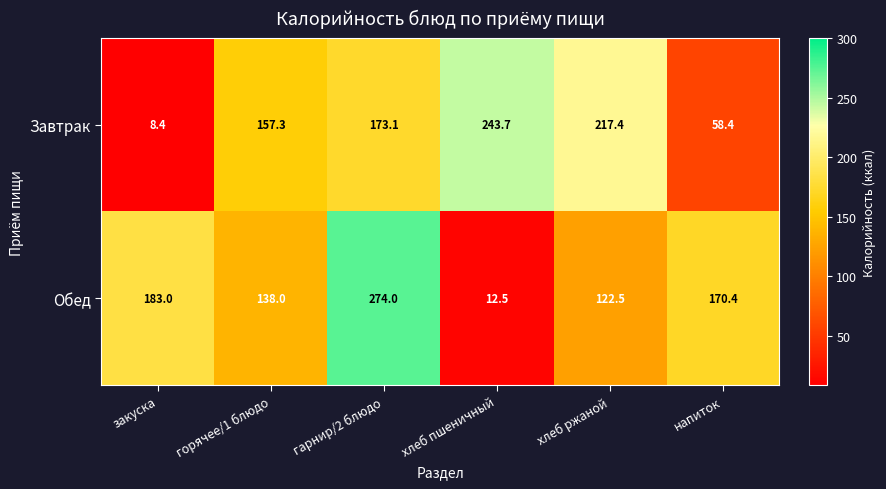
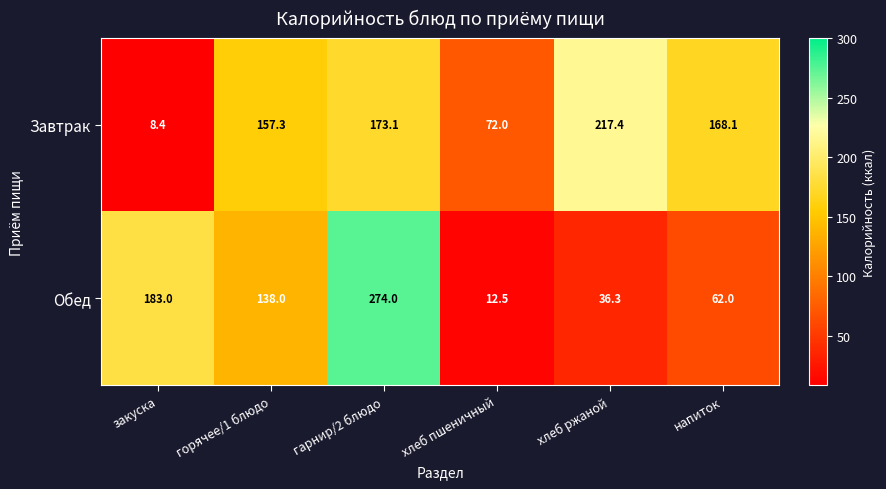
  {
    "Завтрак": {
      "закуска": 8.4,
      "горячее/1 блюдо": 157.3,
      "гарнир/2 блюдо": 173.1,
-     "хлеб пшеничный": 243.7,
+     "хлеб пшеничный": 72.0,
      "хлеб ржаной": 217.4,
-     "напиток": 58.4
+     "напиток": 168.1
    },
    "Обед": {
      "закуска": 183.0,
      "горячее/1 блюдо": 138.0,
      "гарнир/2 блюдо": 274.0,
      "хлеб пшеничный": 12.5,
-     "хлеб ржаной": 122.5,
-     "напиток": 170.4
+     "хлеб ржаной": 36.3,
+     "напиток": 62.0
    }
  }
